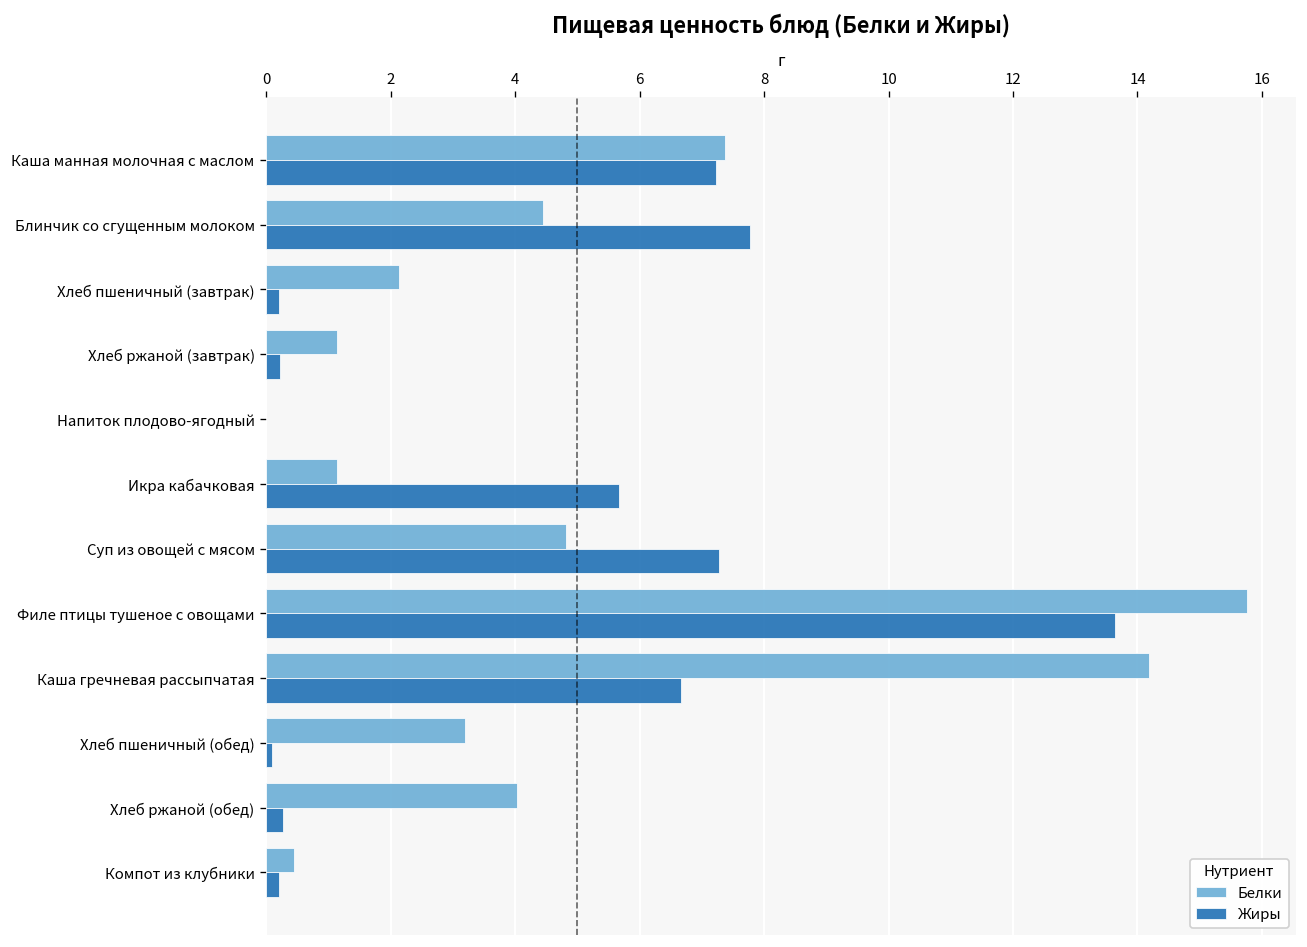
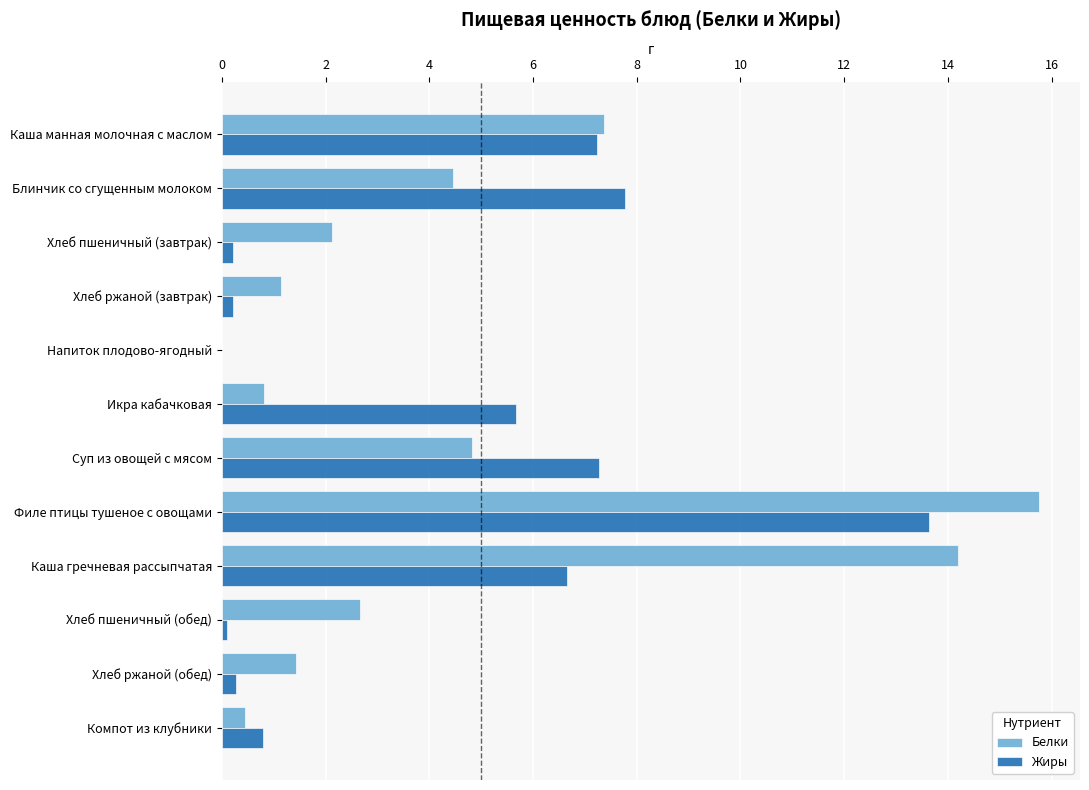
  {
    "Белки": {
      "Каша манная молочная с маслом": 7.4,
      "Блинчик со сгущенным молоком": 4.5,
      "Хлеб пшеничный (завтрак)": 2.1,
      "Хлеб ржаной (завтрак)": 1.1,
      "Напиток плодово-ягодный": 0.0,
-     "Икра кабачковая": 1.1,
+     "Икра кабачковая": 0.8,
      "Суп из овощей с мясом": 4.8,
      "Филе птицы тушеное с овощами": 15.8,
      "Каша гречневая рассыпчатая": 14.2,
-     "Хлеб пшеничный (обед)": 3.2,
-     "Хлеб ржаной (обед)": 4.0,
+     "Хлеб пшеничный (обед)": 2.7,
+     "Хлеб ржаной (обед)": 1.4,
      "Компот из клубники": 0.4
    },
    "Жиры": {
      "Каша манная молочная с маслом": 7.2,
      "Блинчик со сгущенным молоком": 7.8,
      "Хлеб пшеничный (завтрак)": 0.2,
      "Хлеб ржаной (завтрак)": 0.2,
      "Напиток плодово-ягодный": 0.0,
      "Икра кабачковая": 5.7,
      "Суп из овощей с мясом": 7.3,
      "Филе птицы тушеное с овощами": 13.6,
      "Каша гречневая рассыпчатая": 6.7,
      "Хлеб пшеничный (обед)": 0.1,
      "Хлеб ржаной (обед)": 0.3,
-     "Компот из клубники": 0.2
+     "Компот из клубники": 0.8
    }
  }
